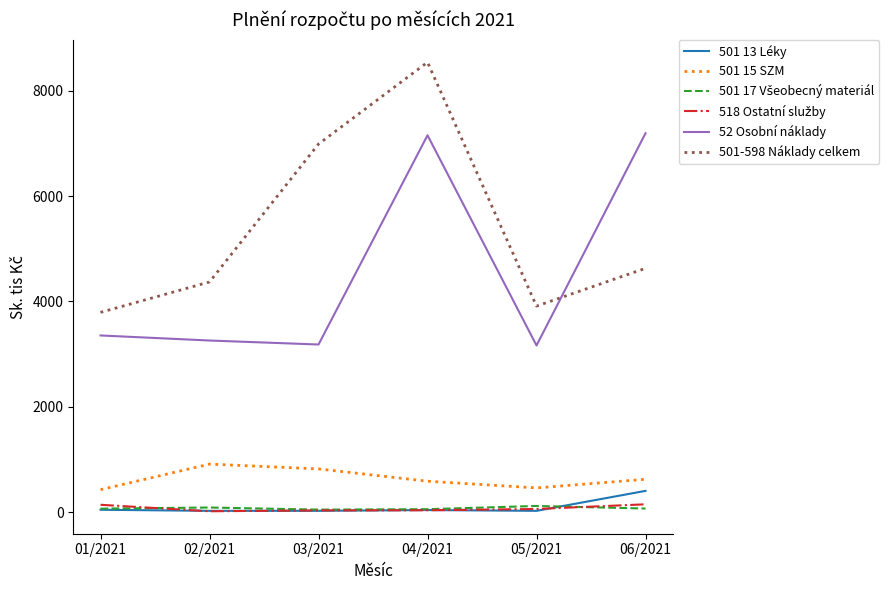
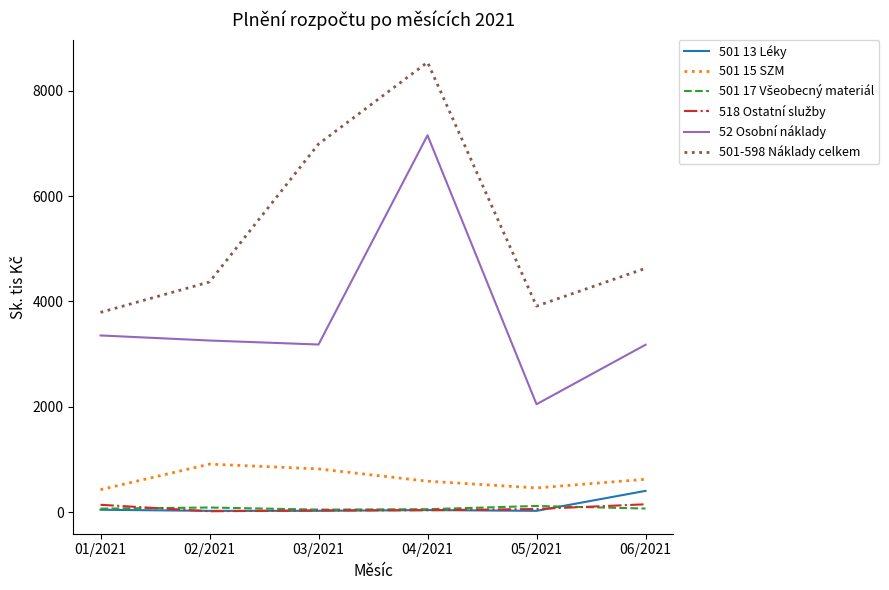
  {
    "501 13 Léky": {
      "06/2021": 400
    },
    "501 15 SZM": {
      "01/2021": 400,
      "02/2021": 900,
      "03/2021": 800,
      "04/2021": 600,
      "05/2021": 500,
      "06/2021": 600
    },
    "501 17 Všeobecný materiál": {
      "02/2021": 100,
      "05/2021": 100,
      "06/2021": 100
    },
    "518 Ostatní služby": {
      "01/2021": 100,
      "06/2021": 100
    },
    "52 Osobní náklady": {
      "01/2021": 3400,
      "02/2021": 3300,
      "03/2021": 3200,
      "04/2021": 7200,
-     "05/2021": 3200,
-     "06/2021": 7200
+     "05/2021": 2000,
+     "06/2021": 3200
    },
    "501-598 Náklady celkem": {
      "01/2021": 3800,
      "02/2021": 4400,
      "03/2021": 7000,
      "04/2021": 8500,
      "05/2021": 3900,
      "06/2021": 4600
    }
  }
